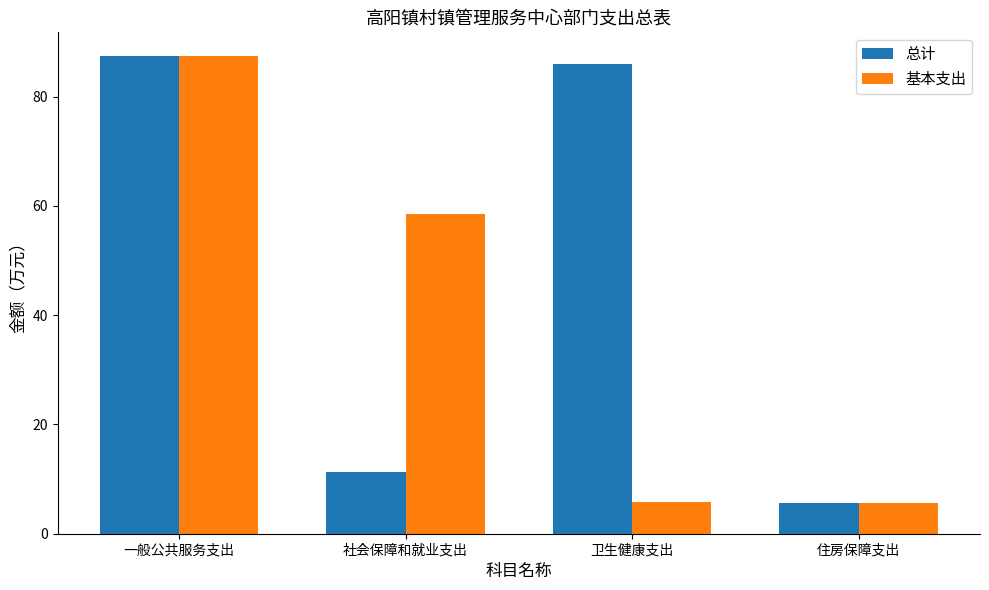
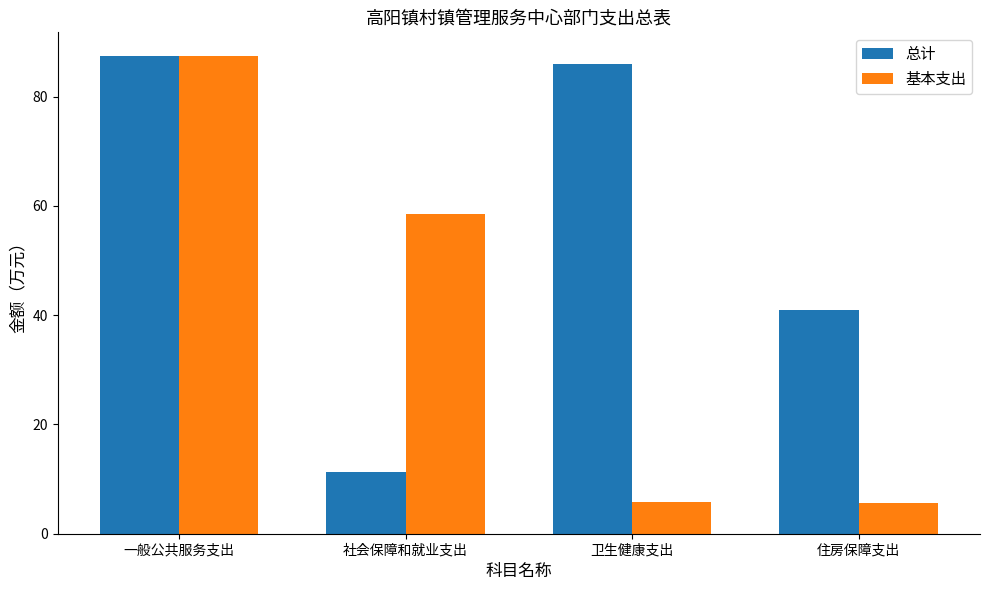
  {
    "总计": {
      "一般公共服务支出": 87,
      "社会保障和就业支出": 11,
      "卫生健康支出": 86,
-     "住房保障支出": 6
+     "住房保障支出": 41
    },
    "基本支出": {
      "一般公共服务支出": 87,
      "社会保障和就业支出": 58,
      "卫生健康支出": 6,
      "住房保障支出": 6
    }
  }
